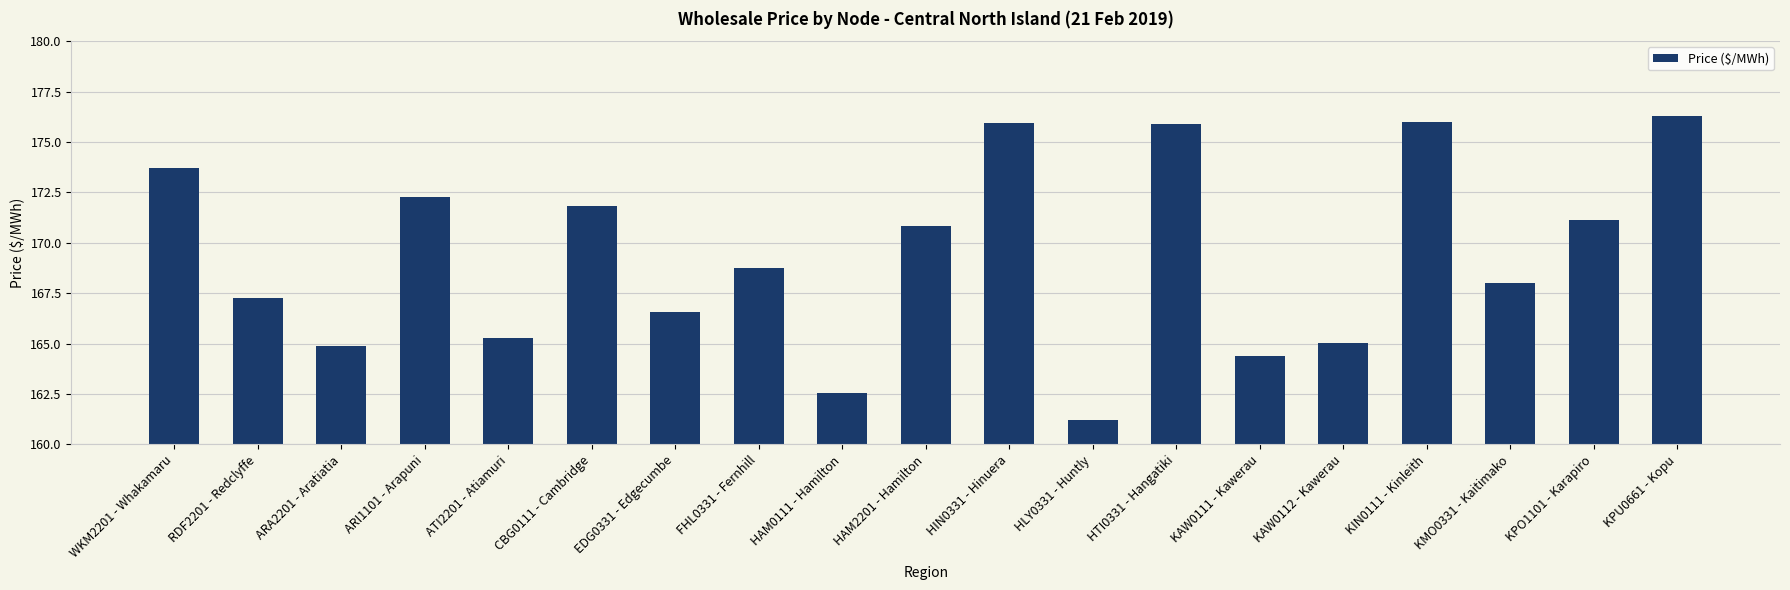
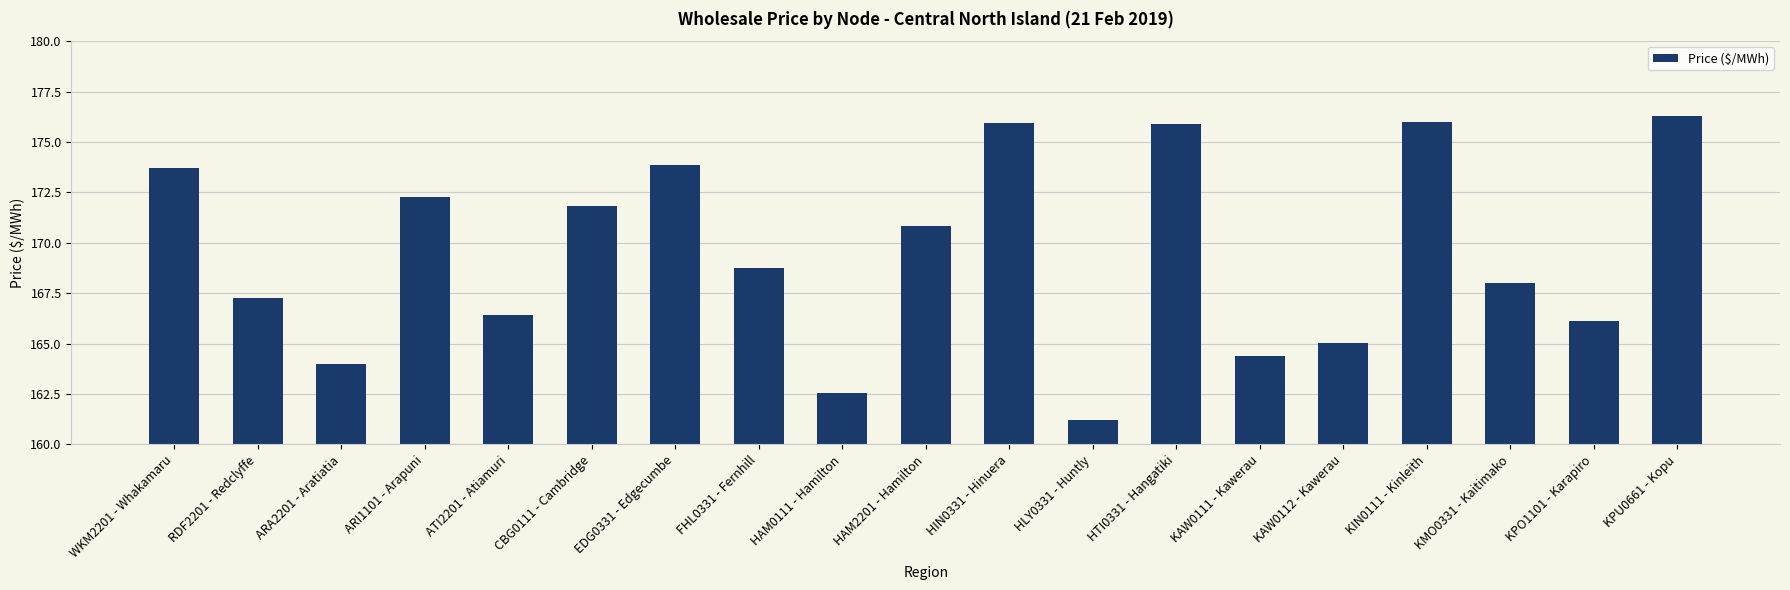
  {
    "WKM2201 - Whakamaru": 173.7,
    "RDF2201 - Redclyffe": 167.3,
-   "ARA2201 - Aratiatia": 164.9,
+   "ARA2201 - Aratiatia": 164.0,
    "ARI1101 - Arapuni": 172.3,
-   "ATI2201 - Atiamuri": 165.3,
+   "ATI2201 - Atiamuri": 166.4,
    "CBG0111 - Cambridge": 171.8,
-   "EDG0331 - Edgecumbe": 166.6,
+   "EDG0331 - Edgecumbe": 173.9,
    "FHL0331 - Fernhill": 168.8,
    "HAM0111 - Hamilton": 162.5,
    "HAM2201 - Hamilton": 170.9,
    "HIN0331 - Hinuera": 176.0,
    "HLY0331 - Huntly": 161.2,
    "HTI0331 - Hangatiki": 175.9,
    "KAW0111 - Kawerau": 164.4,
    "KAW0112 - Kawerau": 165.0,
    "KIN0111 - Kinleith": 176.0,
    "KMO0331 - Kaitimako": 168.0,
-   "KPO1101 - Karapiro": 171.1,
+   "KPO1101 - Karapiro": 166.1,
    "KPU0661 - Kopu": 176.3
  }
